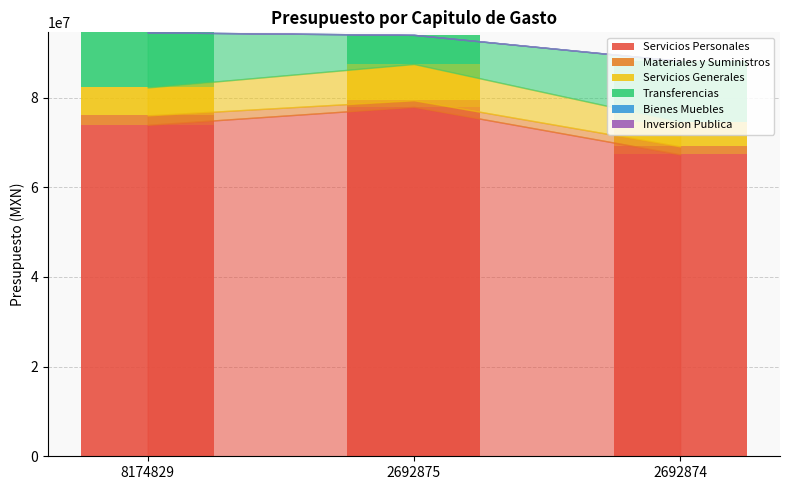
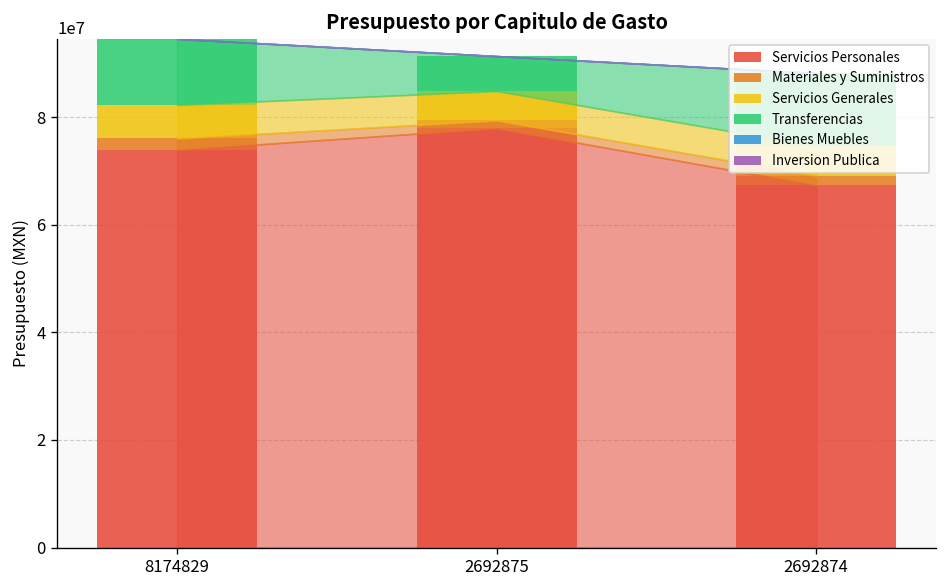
  {
    "Servicios Generales": {
      "8174829": 6000000,
-     "2692875": 8000000
+     "2692875": 5000000
    }
  }
